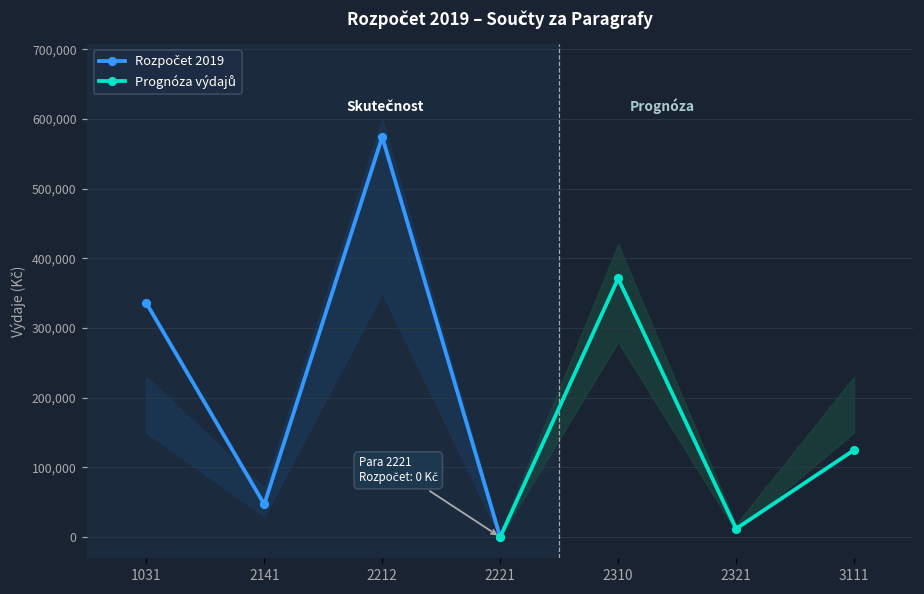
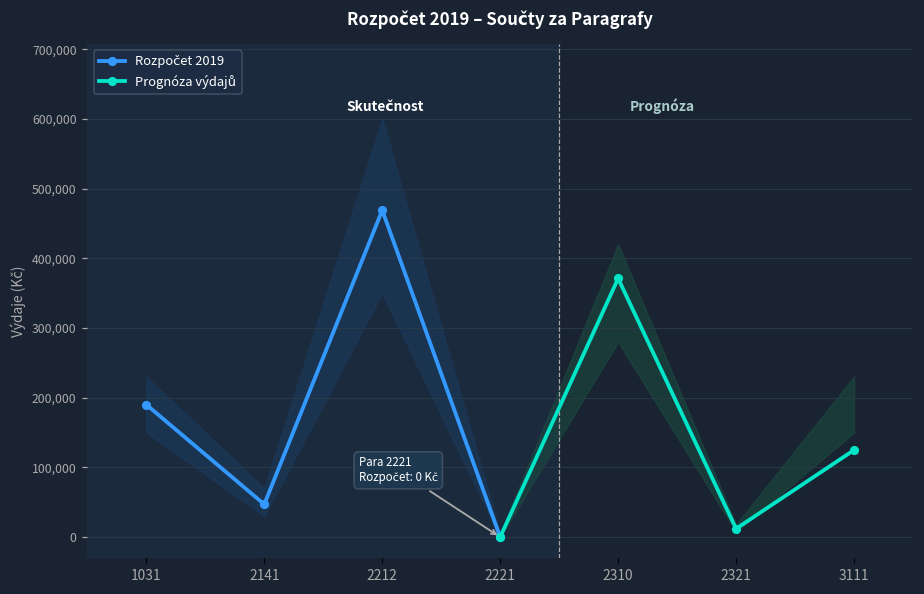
  {
    "Rozpočet 2019": {
-     "1031": "340,000",
+     "1031": "190,000",
      "2141": "50,000",
-     "2212": "570,000"
+     "2212": "470,000"
    },
    "Prognóza výdajů": {
      "2310": "370,000",
      "2321": "10,000",
      "3111": "120,000"
    }
  }
